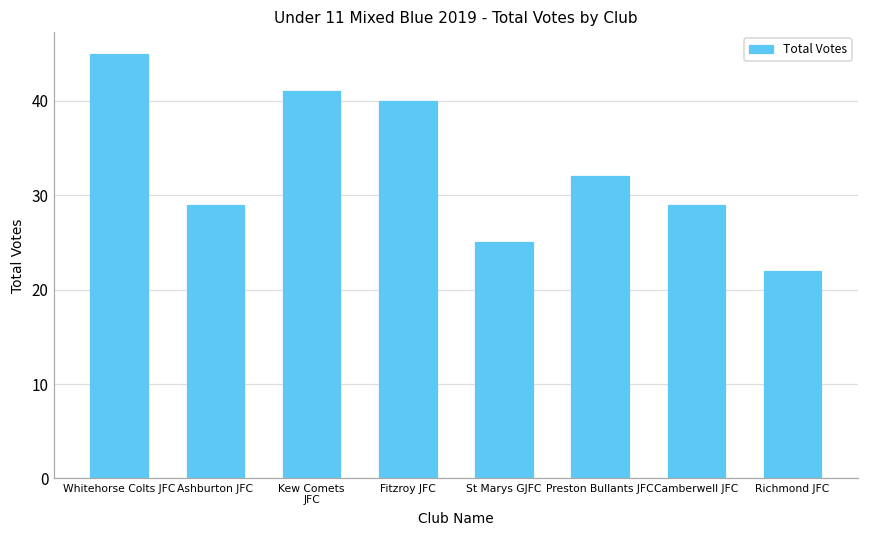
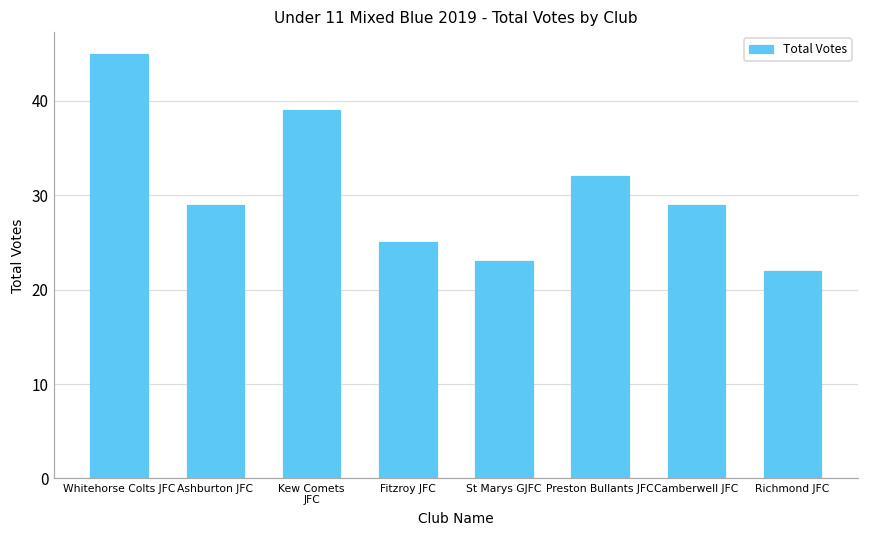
  {
    "Whitehorse Colts JFC": 45,
    "Ashburton JFC": 29,
-   "Kew Comets JFC": 41,
-   "Fitzroy JFC": 40,
-   "St Marys GJFC": 25,
+   "Kew Comets JFC": 39,
+   "Fitzroy JFC": 25,
+   "St Marys GJFC": 23,
    "Preston Bullants JFC": 32,
    "Camberwell JFC": 29,
    "Richmond JFC": 22
  }
